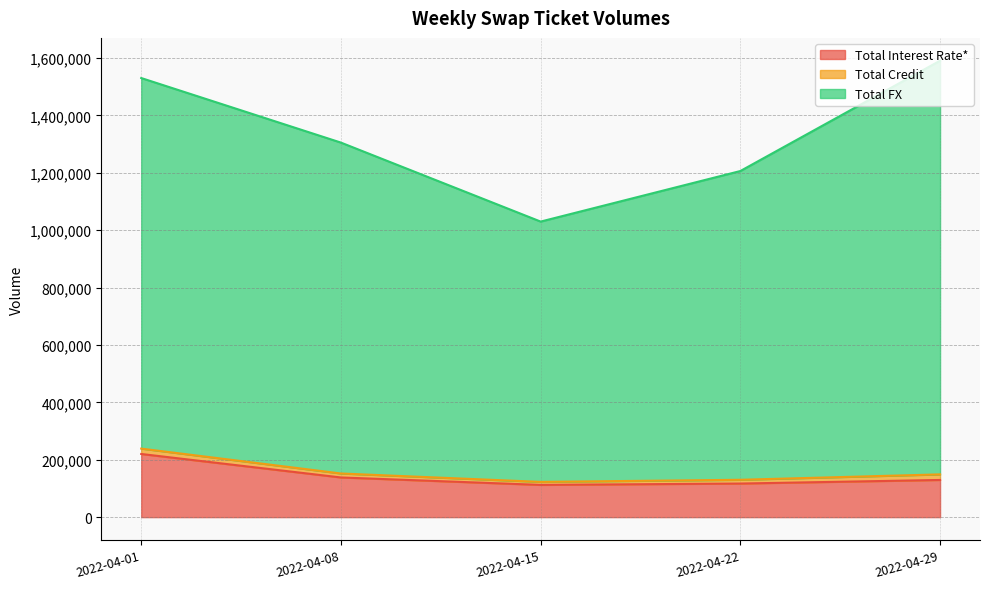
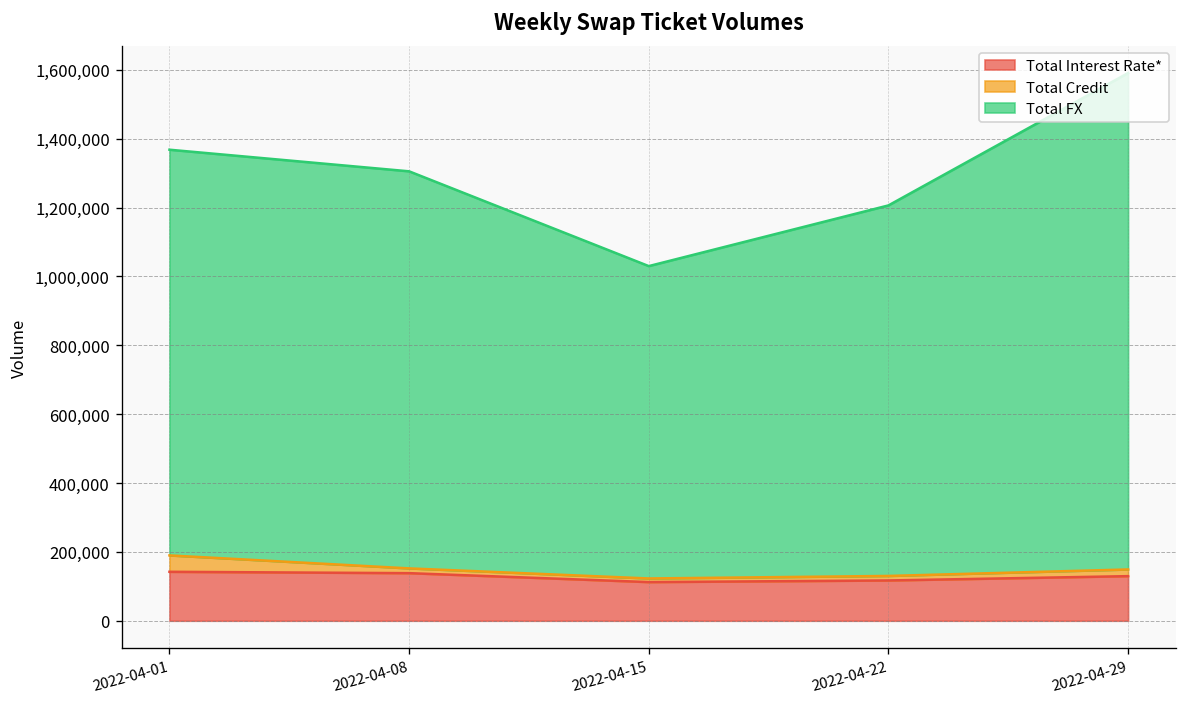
  {
    "Total Interest Rate*": {
-     "2022-04-01": "220,000",
+     "2022-04-01": "140,000",
      "2022-04-08": "140,000",
      "2022-04-15": "110,000",
      "2022-04-22": "120,000",
      "2022-04-29": "130,000"
    },
    "Total Credit": {
-     "2022-04-01": "20,000",
+     "2022-04-01": "50,000",
      "2022-04-08": "10,000",
      "2022-04-15": "10,000",
      "2022-04-22": "10,000",
      "2022-04-29": "20,000"
    },
    "Total FX": {
-     "2022-04-01": "1,290,000",
+     "2022-04-01": "1,180,000",
      "2022-04-08": "1,150,000",
      "2022-04-15": "910,000",
      "2022-04-22": "1,080,000"
    }
  }
